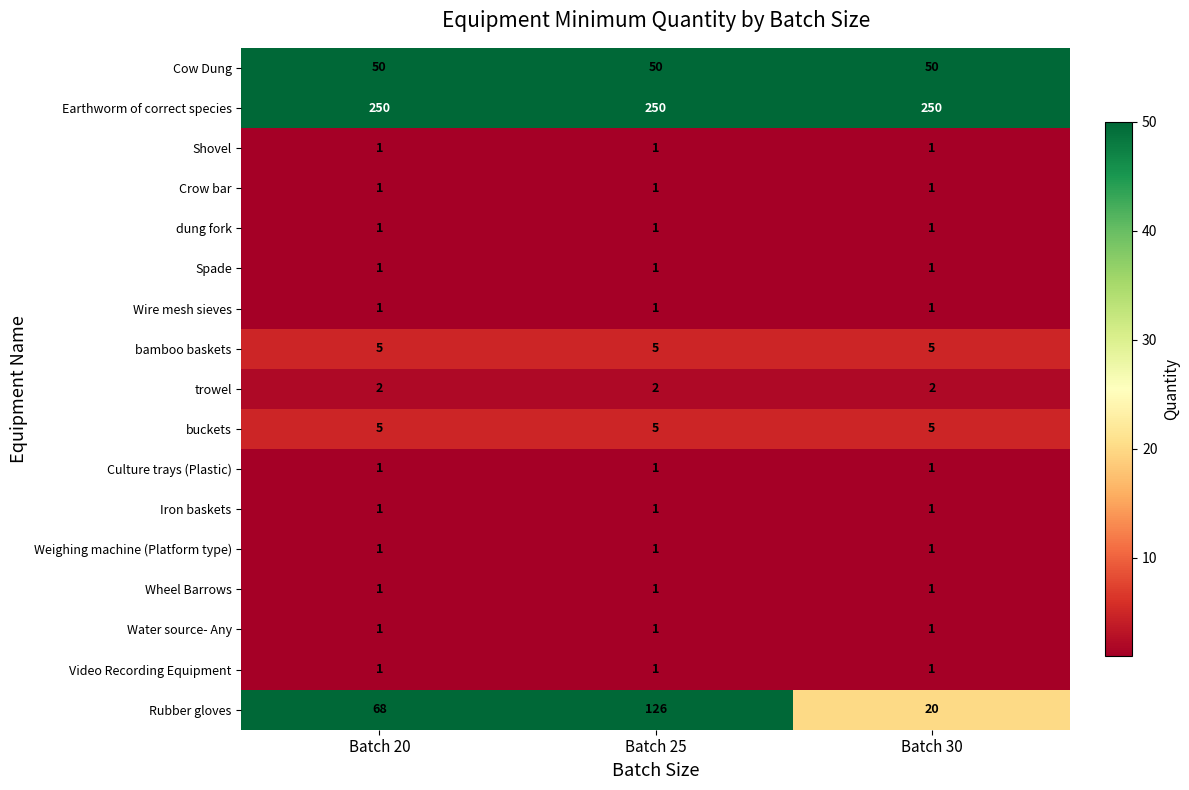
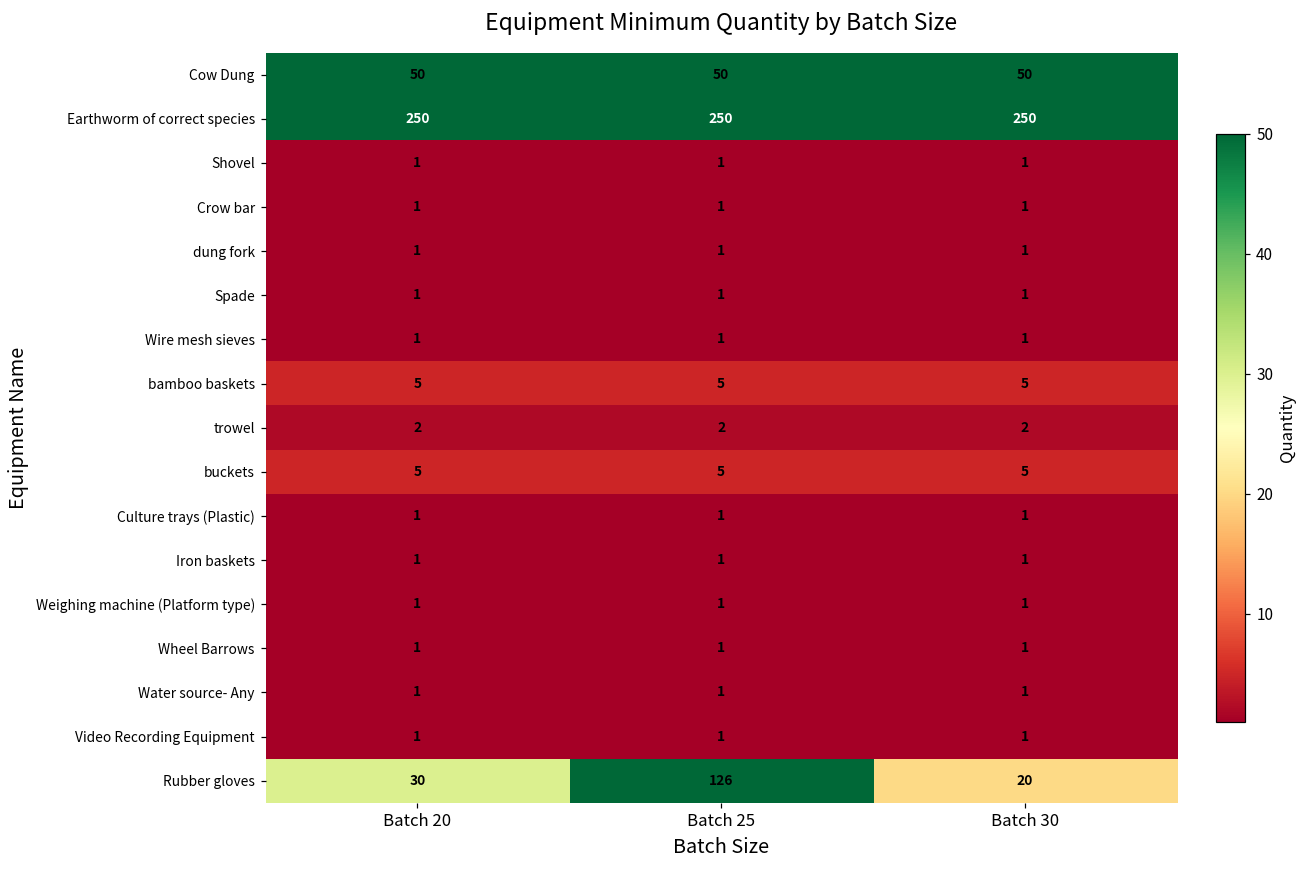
  {
    "Cow Dung": {
      "Batch 20": 50,
      "Batch 25": 50,
      "Batch 30": 50
    },
    "Earthworm of correct species": {
      "Batch 20": 250,
      "Batch 25": 250,
      "Batch 30": 250
    },
    "Shovel": {
      "Batch 20": 1,
      "Batch 25": 1,
      "Batch 30": 1
    },
    "Crow bar": {
      "Batch 20": 1,
      "Batch 25": 1,
      "Batch 30": 1
    },
    "dung fork": {
      "Batch 20": 1,
      "Batch 25": 1,
      "Batch 30": 1
    },
    "Spade": {
      "Batch 20": 1,
      "Batch 25": 1,
      "Batch 30": 1
    },
    "Wire mesh sieves": {
      "Batch 20": 1,
      "Batch 25": 1,
      "Batch 30": 1
    },
    "bamboo baskets": {
      "Batch 20": 5,
      "Batch 25": 5,
      "Batch 30": 5
    },
    "trowel": {
      "Batch 20": 2,
      "Batch 25": 2,
      "Batch 30": 2
    },
    "buckets": {
      "Batch 20": 5,
      "Batch 25": 5,
      "Batch 30": 5
    },
    "Culture trays (Plastic)": {
      "Batch 20": 1,
      "Batch 25": 1,
      "Batch 30": 1
    },
    "Iron baskets": {
      "Batch 20": 1,
      "Batch 25": 1,
      "Batch 30": 1
    },
    "Weighing machine (Platform type)": {
      "Batch 20": 1,
      "Batch 25": 1,
      "Batch 30": 1
    },
    "Wheel Barrows": {
      "Batch 20": 1,
      "Batch 25": 1,
      "Batch 30": 1
    },
    "Water source- Any": {
      "Batch 20": 1,
      "Batch 25": 1,
      "Batch 30": 1
    },
    "Video Recording Equipment": {
      "Batch 20": 1,
      "Batch 25": 1,
      "Batch 30": 1
    },
    "Rubber gloves": {
-     "Batch 20": 68,
+     "Batch 20": 30,
      "Batch 25": 126,
      "Batch 30": 20
    }
  }
